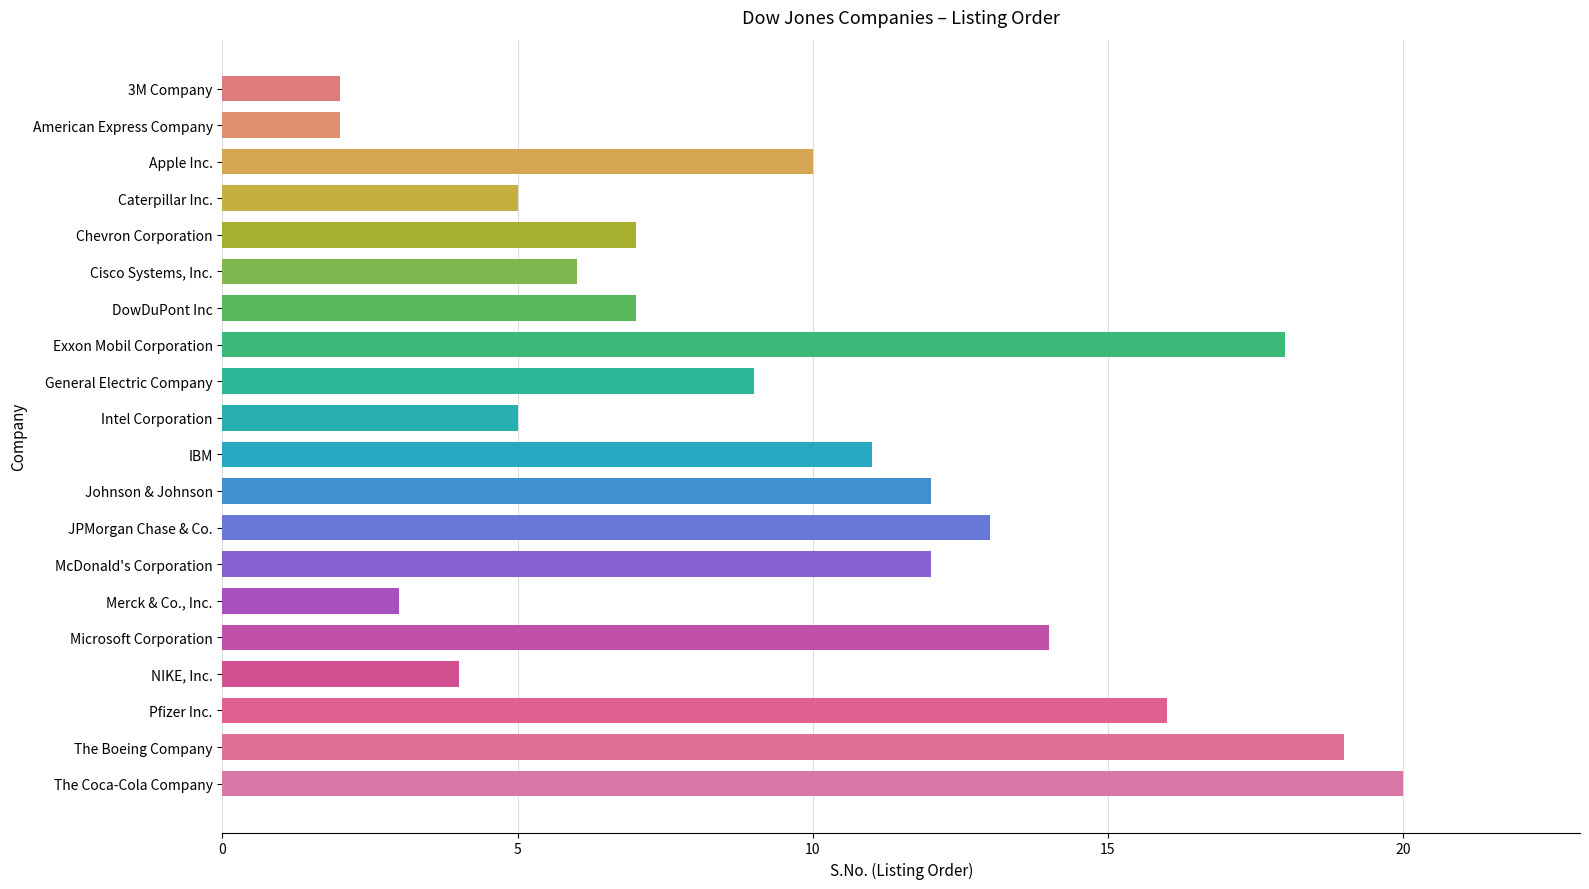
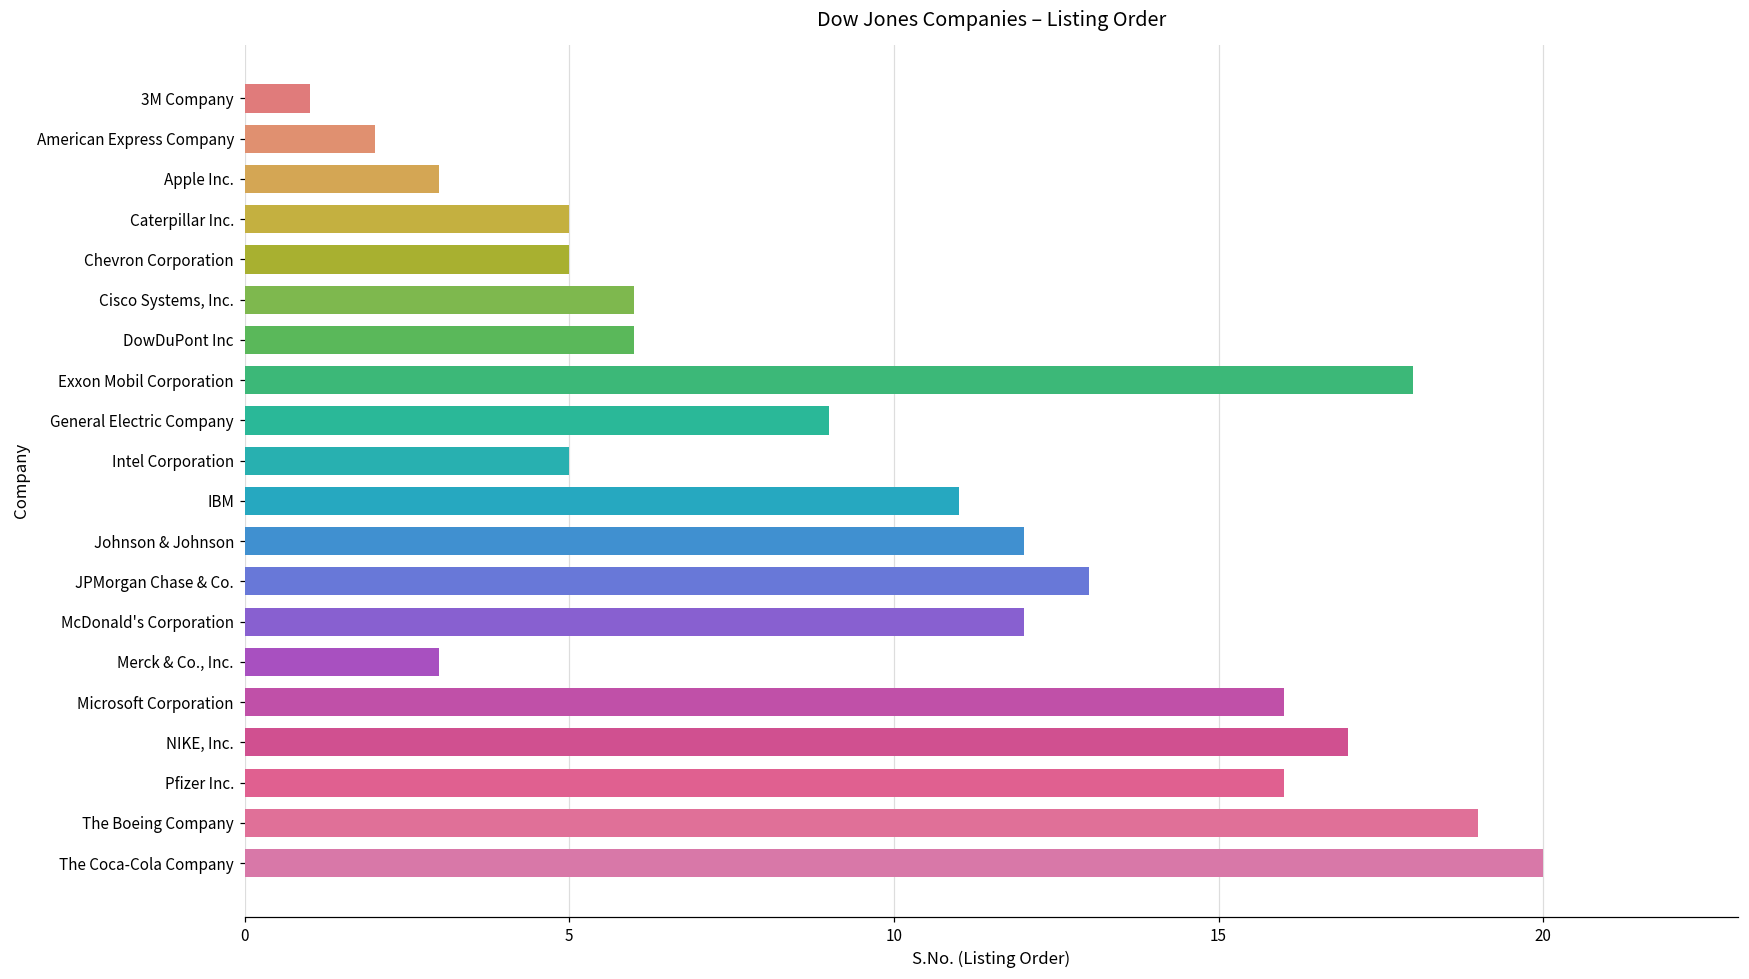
  {
-   "3M Company": 2,
+   "3M Company": 1,
    "American Express Company": 2,
-   "Apple Inc.": 10,
+   "Apple Inc.": 3,
    "Caterpillar Inc.": 5,
-   "Chevron Corporation": 7,
+   "Chevron Corporation": 5,
    "Cisco Systems, Inc.": 6,
-   "DowDuPont Inc": 7,
+   "DowDuPont Inc": 6,
    "Exxon Mobil Corporation": 18,
    "General Electric Company": 9,
    "Intel Corporation": 5,
    "IBM": 11,
    "Johnson & Johnson": 12,
    "JPMorgan Chase & Co.": 13,
    "McDonald's Corporation": 12,
    "Merck & Co., Inc.": 3,
-   "Microsoft Corporation": 14,
-   "NIKE, Inc.": 4,
+   "Microsoft Corporation": 16,
+   "NIKE, Inc.": 17,
    "Pfizer Inc.": 16,
    "The Boeing Company": 19,
    "The Coca-Cola Company": 20
  }
